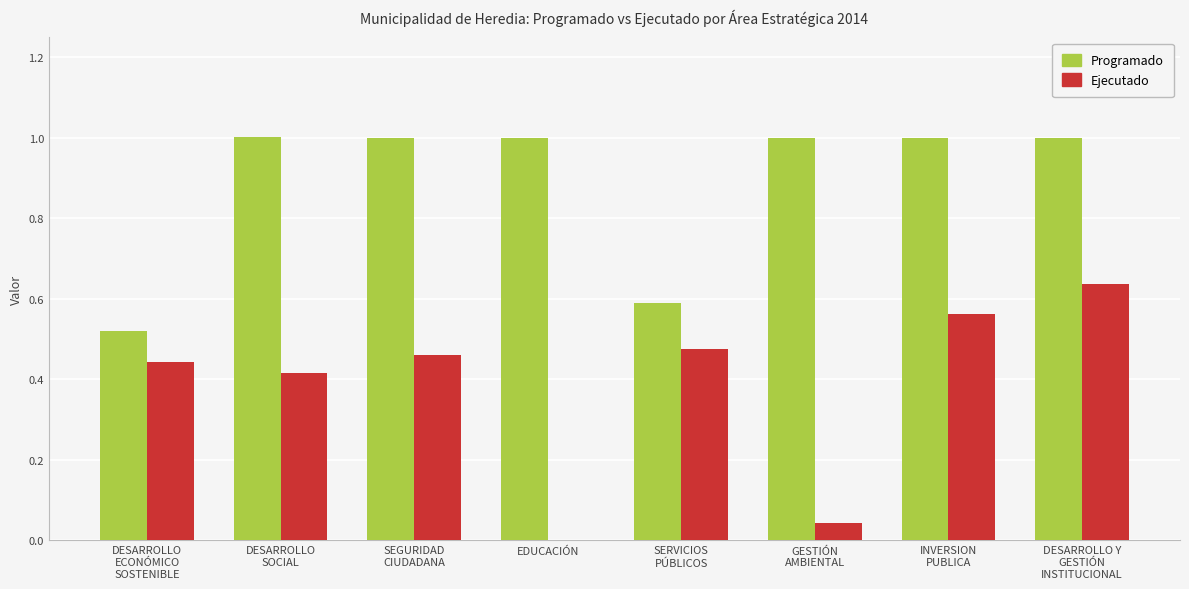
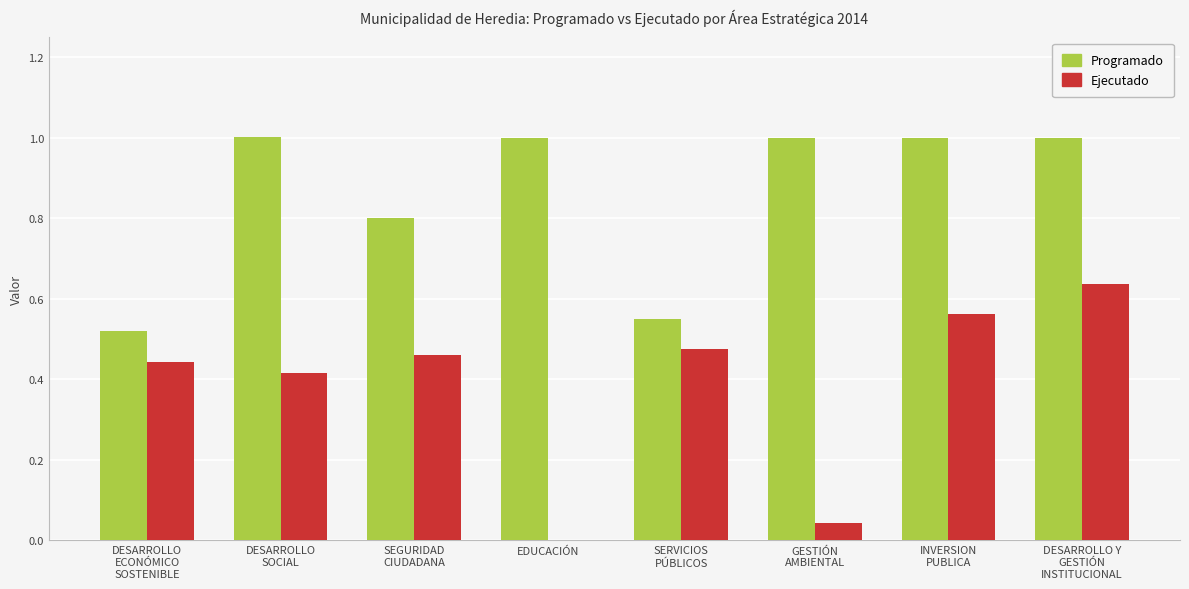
  {
    "Programado": {
      "DESARROLLO ECONÓMICO SOSTENIBLE": 0.52,
      "DESARROLLO SOCIAL": 1.00,
-     "SEGURIDAD CIUDADANA": 1.0,
+     "SEGURIDAD CIUDADANA": 0.8,
      "EDUCACIÓN": 1.00,
-     "SERVICIOS PÚBLICOS": 0.59,
+     "SERVICIOS PÚBLICOS": 0.55,
      "GESTIÓN AMBIENTAL": 1.00,
      "INVERSION PUBLICA": 1.00,
      "DESARROLLO Y GESTIÓN INSTITUCIONAL": 1.00
    },
    "Ejecutado": {
      "DESARROLLO ECONÓMICO SOSTENIBLE": 0.44,
      "DESARROLLO SOCIAL": 0.42,
      "SEGURIDAD CIUDADANA": 0.46,
      "EDUCACIÓN": 0.00,
      "SERVICIOS PÚBLICOS": 0.48,
      "GESTIÓN AMBIENTAL": 0.04,
      "INVERSION PUBLICA": 0.56,
      "DESARROLLO Y GESTIÓN INSTITUCIONAL": 0.64
    }
  }
